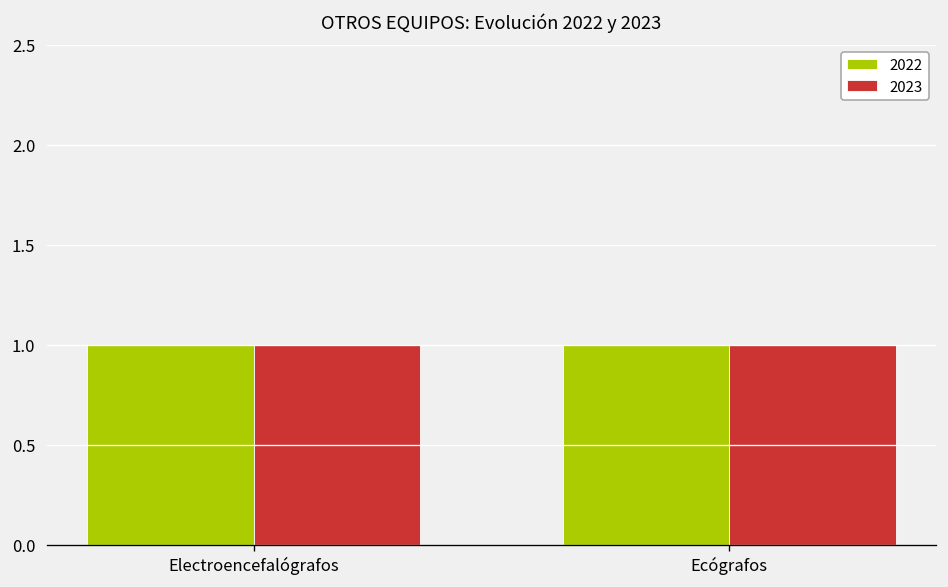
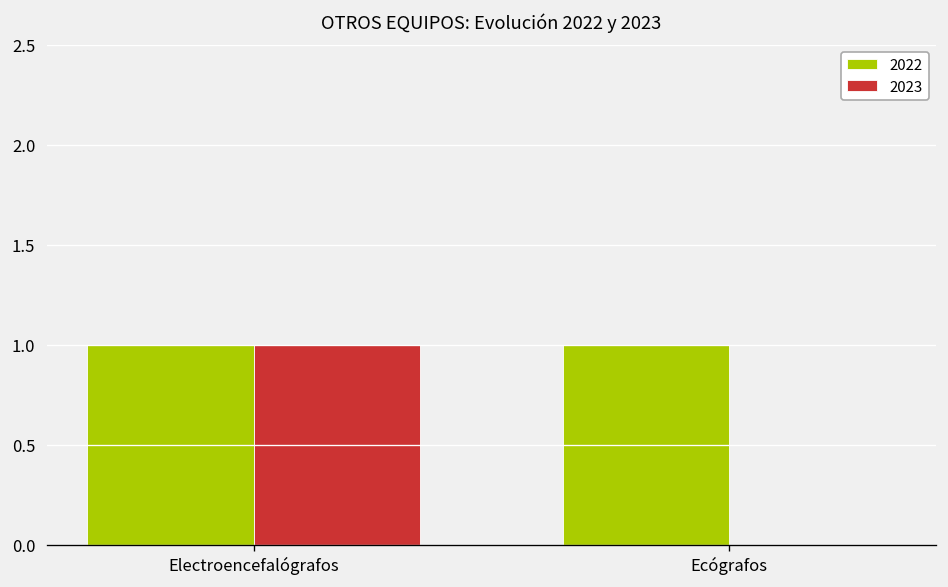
  {
    "2022": {
      "Electroencefalógrafos": 1,
      "Ecógrafos": 1
    },
    "2023": {
      "Electroencefalógrafos": 1,
-     "Ecógrafos": 1
+     "Ecógrafos": 0
    }
  }
